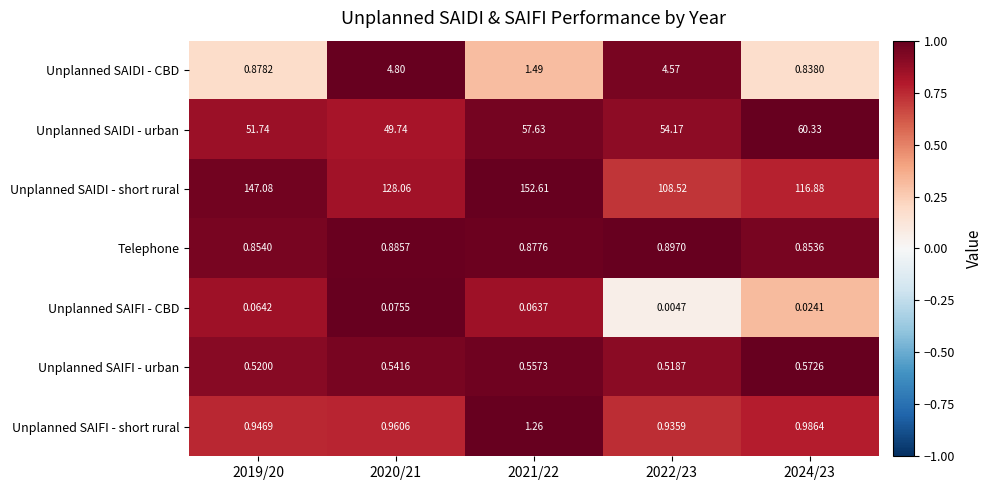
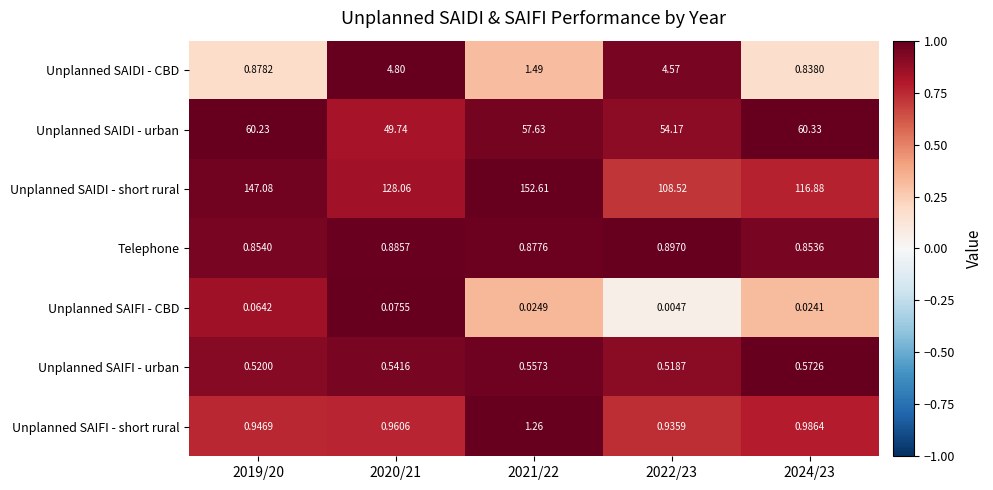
  {
    "Unplanned SAIDI - CBD": {
      "2019/20": 0.8782,
      "2020/21": 4.80,
      "2021/22": 1.49,
      "2022/23": 4.57,
      "2024/23": 0.8380
    },
    "Unplanned SAIDI - urban": {
-     "2019/20": 51.74,
+     "2019/20": 60.23,
      "2020/21": 49.74,
      "2021/22": 57.63,
      "2022/23": 54.17,
      "2024/23": 60.33
    },
    "Unplanned SAIDI - short rural": {
      "2019/20": 147.08,
      "2020/21": 128.06,
      "2021/22": 152.61,
      "2022/23": 108.52,
      "2024/23": 116.88
    },
    "Telephone": {
      "2019/20": 0.8540,
      "2020/21": 0.8857,
      "2021/22": 0.8776,
      "2022/23": 0.8970,
      "2024/23": 0.8536
    },
    "Unplanned SAIFI - CBD": {
      "2019/20": 0.0642,
      "2020/21": 0.0755,
-     "2021/22": 0.0637,
+     "2021/22": 0.0249,
      "2022/23": 0.0047,
      "2024/23": 0.0241
    },
    "Unplanned SAIFI - urban": {
      "2019/20": 0.5200,
      "2020/21": 0.5416,
      "2021/22": 0.5573,
      "2022/23": 0.5187,
      "2024/23": 0.5726
    },
    "Unplanned SAIFI - short rural": {
      "2019/20": 0.9469,
      "2020/21": 0.9606,
      "2021/22": 1.26,
      "2022/23": 0.9359,
      "2024/23": 0.9864
    }
  }
